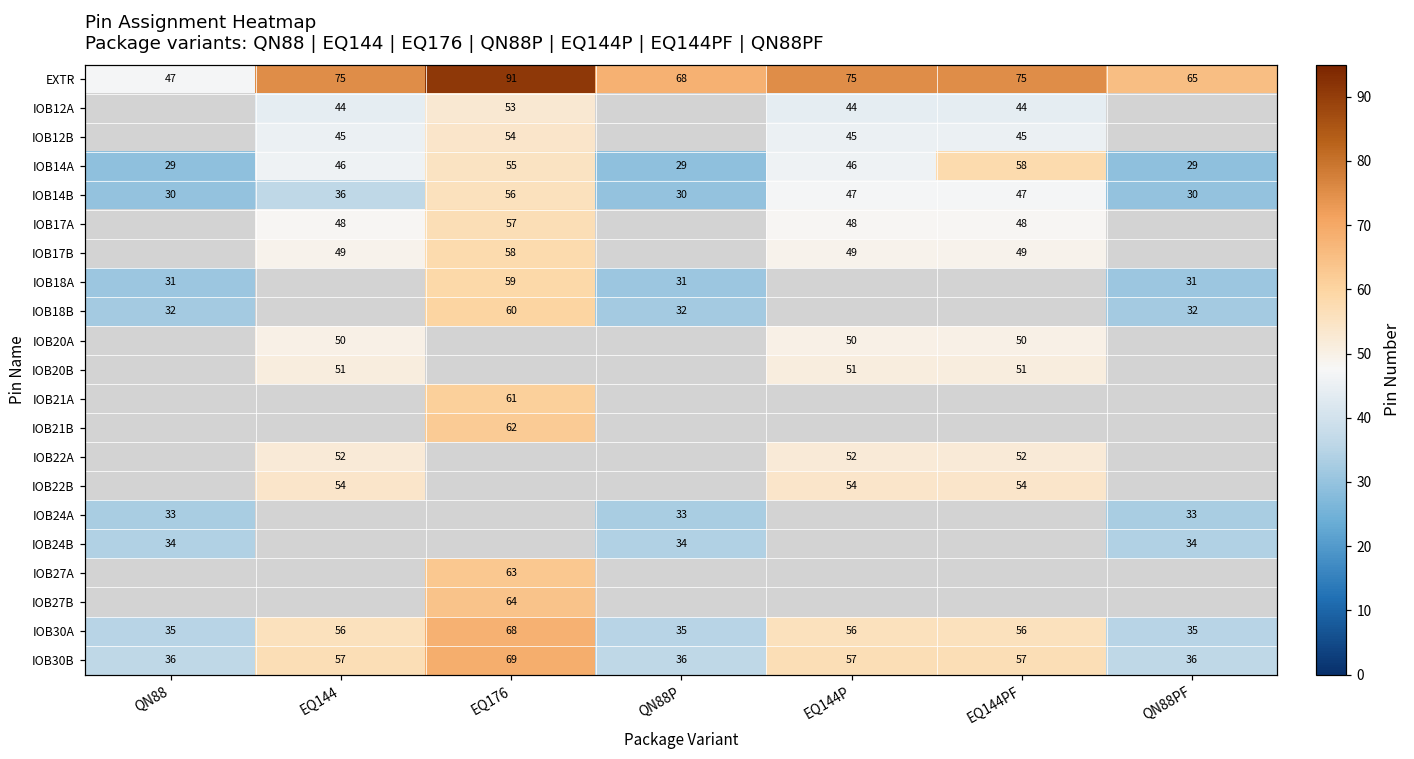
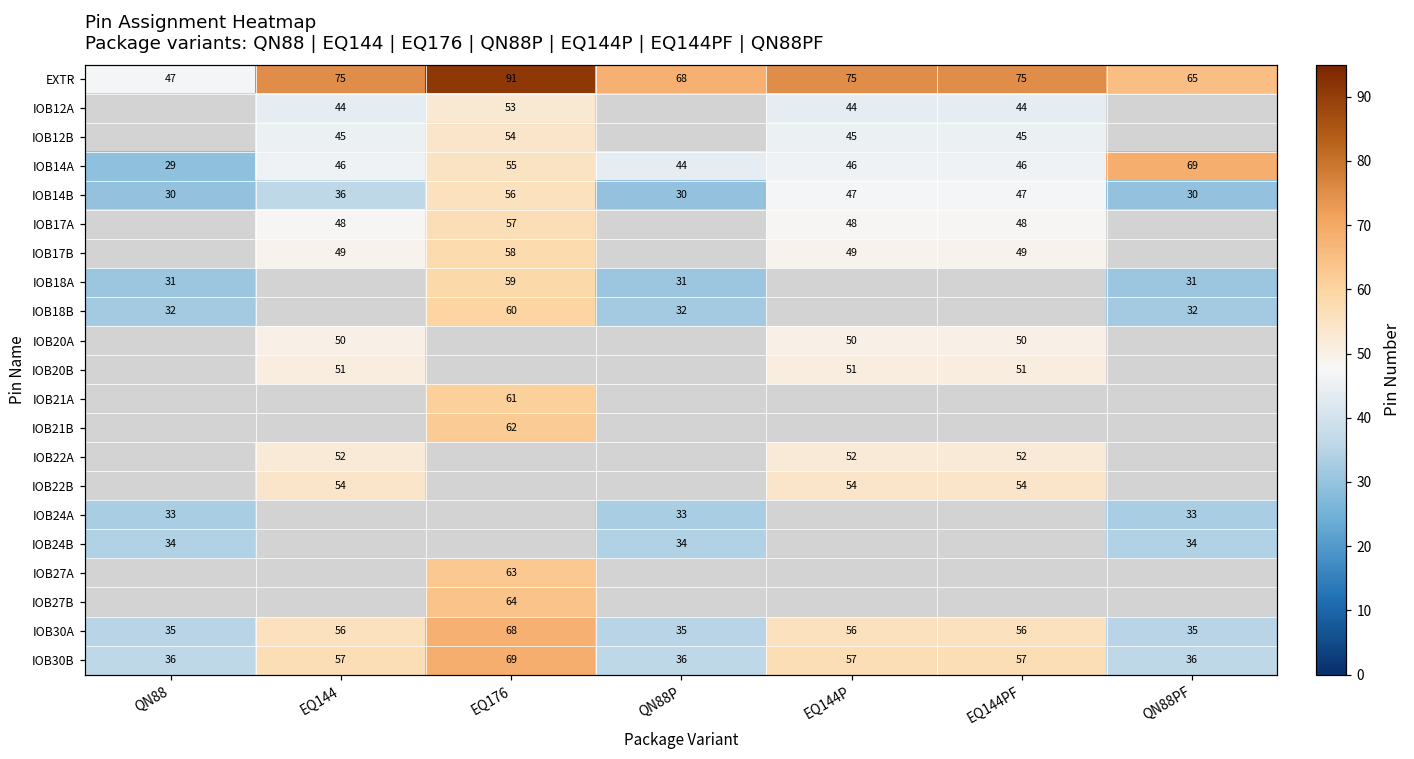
  {
    "EXTR": {
      "QN88": 47,
      "EQ144": 75,
      "EQ176": 91,
      "QN88P": 68,
      "EQ144P": 75,
      "EQ144PF": 75,
      "QN88PF": 65
    },
    "IOB12A": {
      "EQ144": 44,
      "EQ176": 53,
      "EQ144P": 44,
      "EQ144PF": 44
    },
    "IOB12B": {
      "EQ144": 45,
      "EQ176": 54,
      "EQ144P": 45,
      "EQ144PF": 45
    },
    "IOB14A": {
      "QN88": 29,
      "EQ144": 46,
      "EQ176": 55,
-     "QN88P": 29,
+     "QN88P": 44,
      "EQ144P": 46,
-     "EQ144PF": 58,
-     "QN88PF": 29
+     "EQ144PF": 46,
+     "QN88PF": 69
    },
    "IOB14B": {
      "QN88": 30,
      "EQ144": 36,
      "EQ176": 56,
      "QN88P": 30,
      "EQ144P": 47,
      "EQ144PF": 47,
      "QN88PF": 30
    },
    "IOB17A": {
      "EQ144": 48,
      "EQ176": 57,
      "EQ144P": 48,
      "EQ144PF": 48
    },
    "IOB17B": {
      "EQ144": 49,
      "EQ176": 58,
      "EQ144P": 49,
      "EQ144PF": 49
    },
    "IOB18A": {
      "QN88": 31,
      "EQ176": 59,
      "QN88P": 31,
      "QN88PF": 31
    },
    "IOB18B": {
      "QN88": 32,
      "EQ176": 60,
      "QN88P": 32,
      "QN88PF": 32
    },
    "IOB20A": {
      "EQ144": 50,
      "EQ144P": 50,
      "EQ144PF": 50
    },
    "IOB20B": {
      "EQ144": 51,
      "EQ144P": 51,
      "EQ144PF": 51
    },
    "IOB21A": {
      "EQ176": 61
    },
    "IOB21B": {
      "EQ176": 62
    },
    "IOB22A": {
      "EQ144": 52,
      "EQ144P": 52,
      "EQ144PF": 52
    },
    "IOB22B": {
      "EQ144": 54,
      "EQ144P": 54,
      "EQ144PF": 54
    },
    "IOB24A": {
      "QN88": 33,
      "QN88P": 33,
      "QN88PF": 33
    },
    "IOB24B": {
      "QN88": 34,
      "QN88P": 34,
      "QN88PF": 34
    },
    "IOB27A": {
      "EQ176": 63
    },
    "IOB27B": {
      "EQ176": 64
    },
    "IOB30A": {
      "QN88": 35,
      "EQ144": 56,
      "EQ176": 68,
      "QN88P": 35,
      "EQ144P": 56,
      "EQ144PF": 56,
      "QN88PF": 35
    },
    "IOB30B": {
      "QN88": 36,
      "EQ144": 57,
      "EQ176": 69,
      "QN88P": 36,
      "EQ144P": 57,
      "EQ144PF": 57,
      "QN88PF": 36
    }
  }
